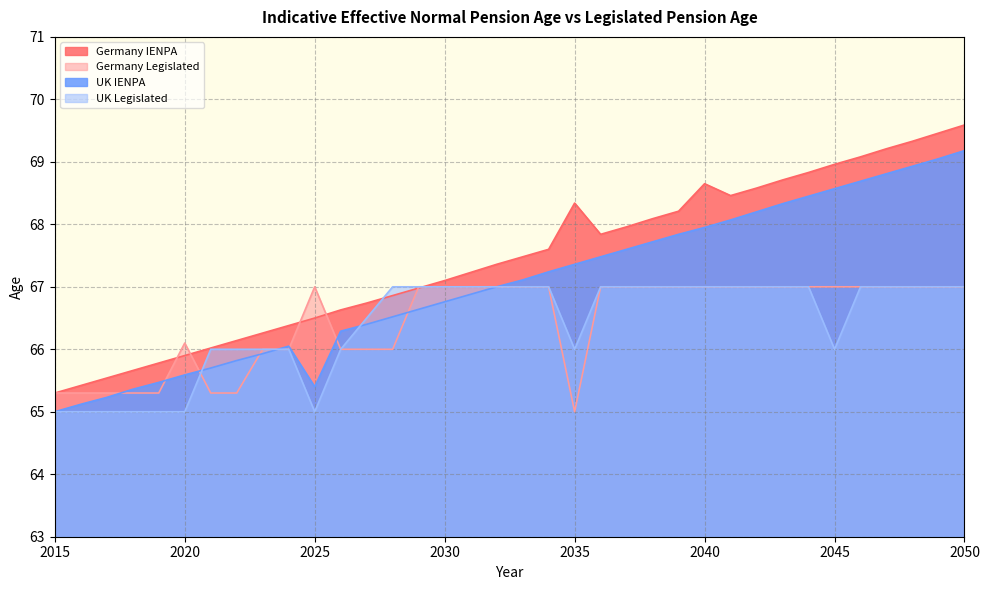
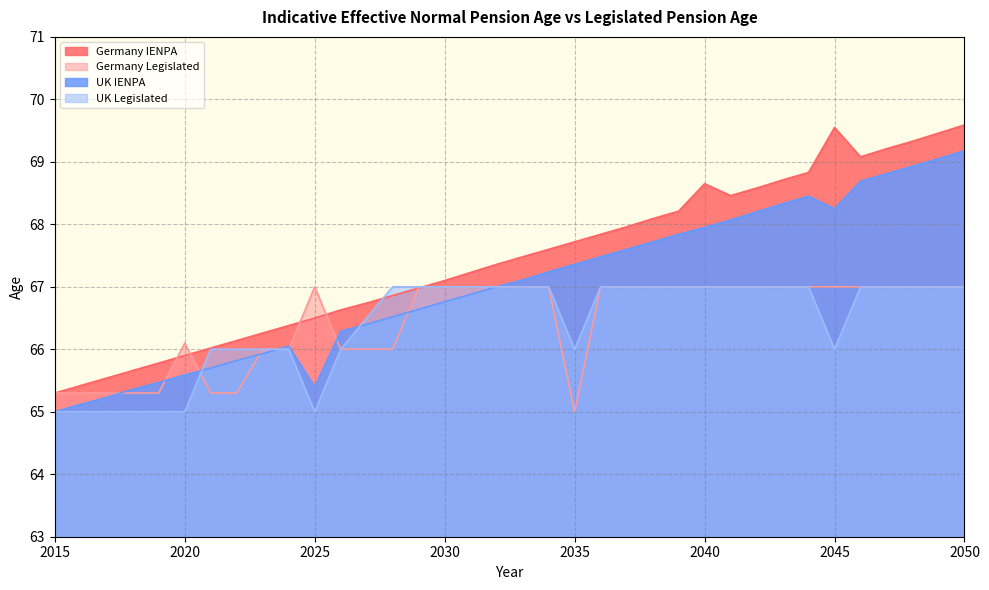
  {
    "Germany IENPA": {
      "2020": 65.9,
      "2025": 66.5,
      "2030": 67.1,
-     "2035": 68.3,
+     "2035": 67.7,
      "2040": 68.7,
-     "2045": 69.0,
+     "2045": 69.6,
      "2050": 69.6
    },
    "Germany Legislated": {
      "2020": 66.1,
      "2025": 67.0,
      "2035": 65.0,
      "2045": 67.0
    },
    "UK IENPA": {
      "2020": 65.6,
      "2025": 65.4,
      "2030": 66.8,
      "2035": 67.4,
      "2040": 68.0,
-     "2045": 68.6,
+     "2045": 68.3,
      "2050": 69.2
    },
    "UK Legislated": {
      "2020": 65.0,
      "2025": 65.0,
      "2035": 66.0,
      "2045": 66.0
    }
  }
